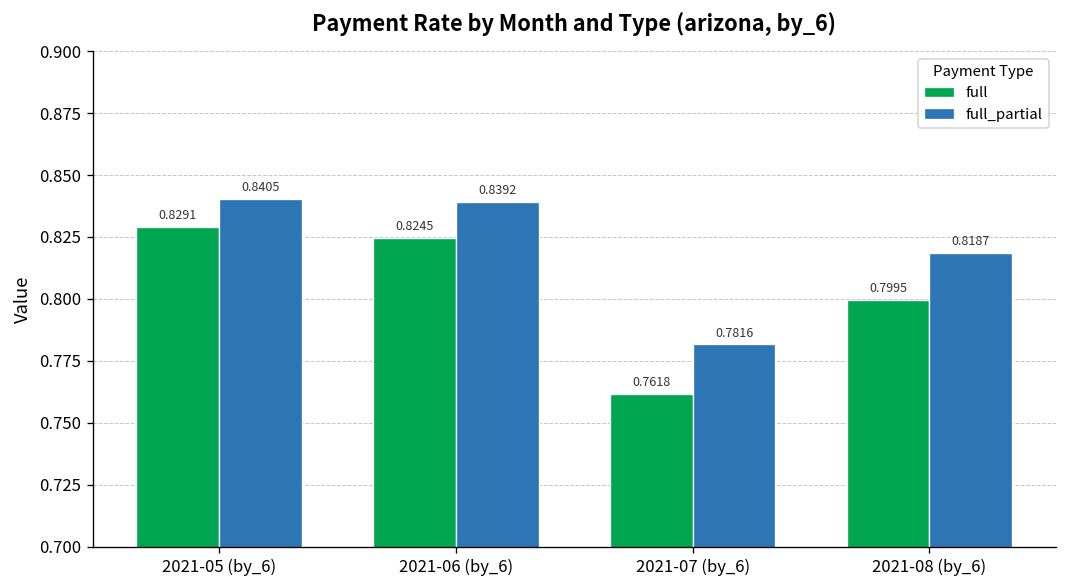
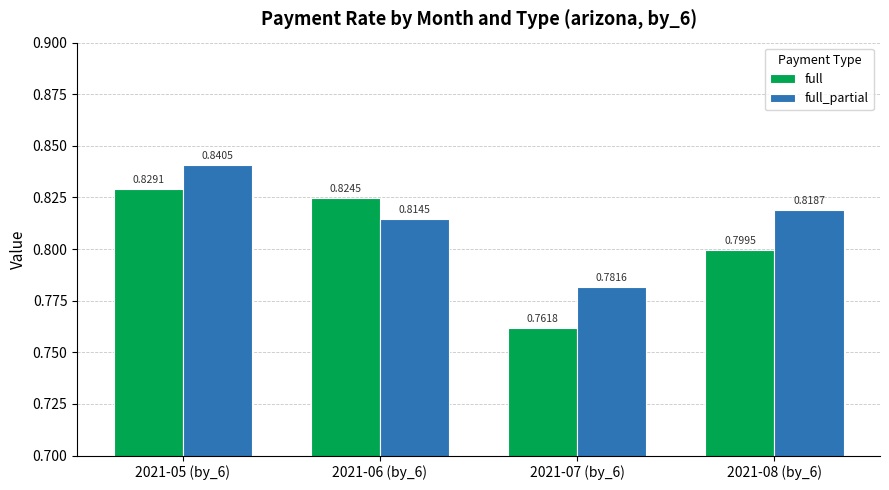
  {
    "full": {
      "2021-05 (by_6)": 0.8291,
      "2021-06 (by_6)": 0.8245,
      "2021-07 (by_6)": 0.7618,
      "2021-08 (by_6)": 0.7995
    },
    "full_partial": {
      "2021-05 (by_6)": 0.8405,
-     "2021-06 (by_6)": 0.8392,
+     "2021-06 (by_6)": 0.8145,
      "2021-07 (by_6)": 0.7816,
      "2021-08 (by_6)": 0.8187
    }
  }
